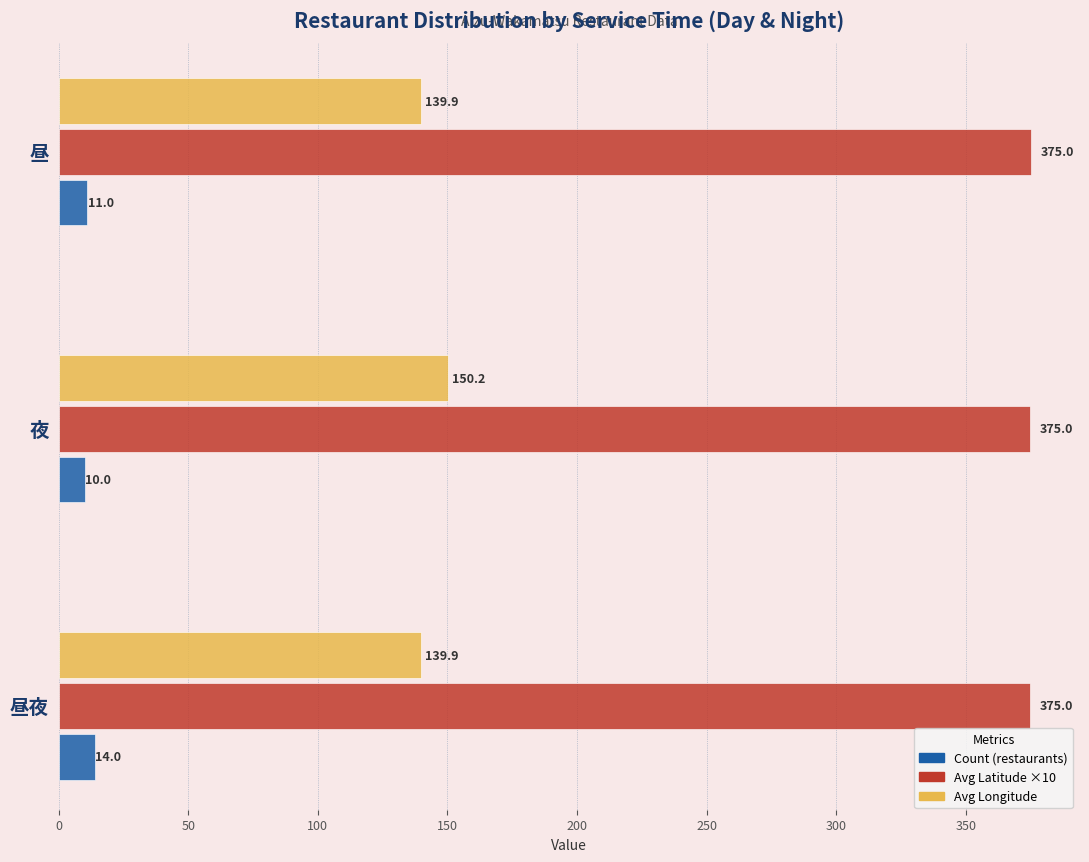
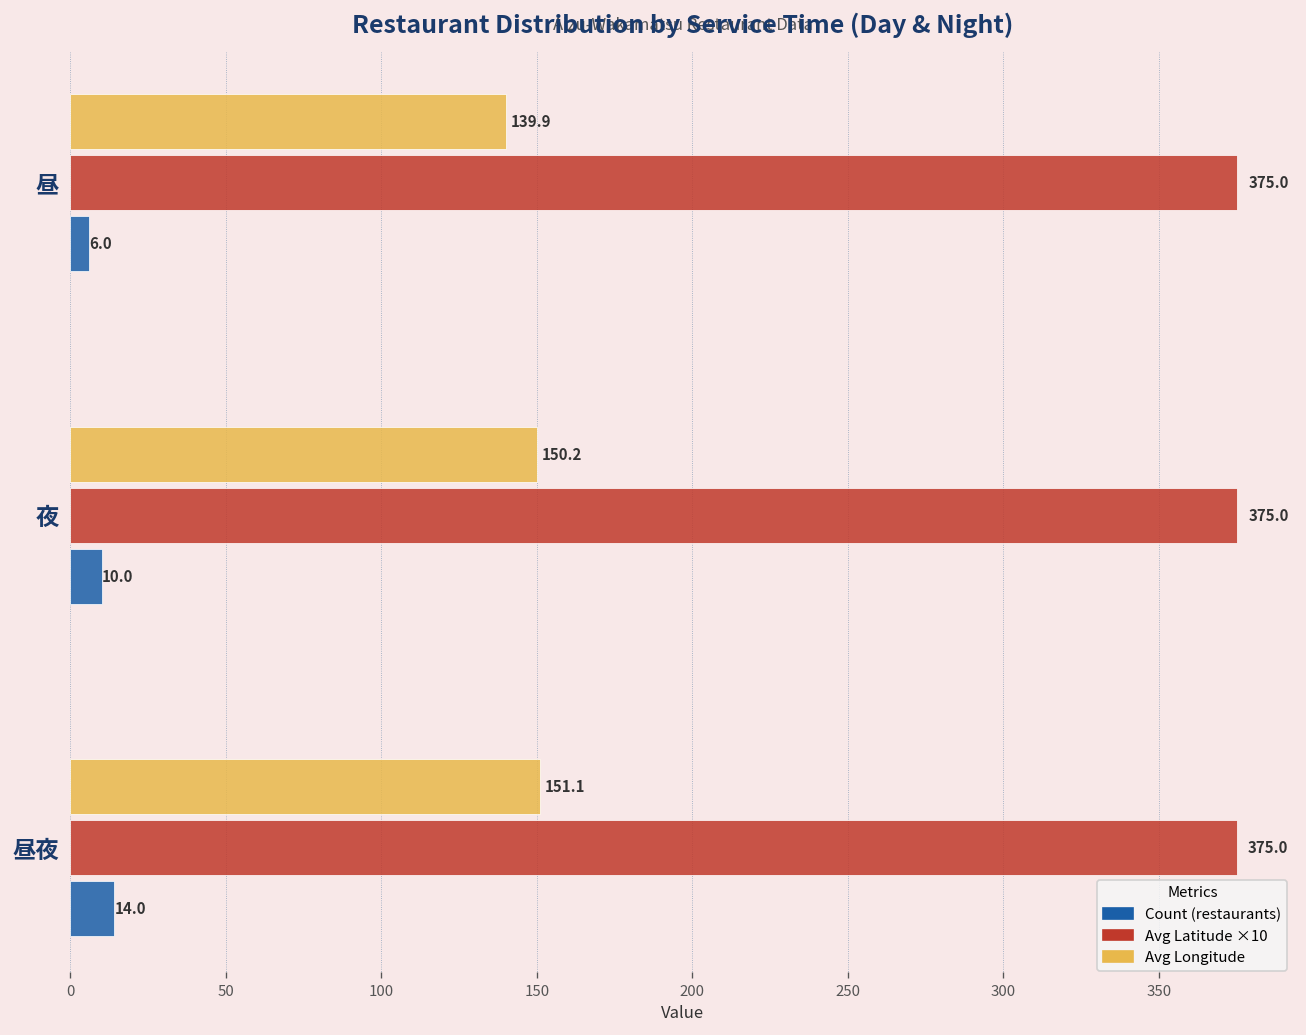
  {
    "Count (restaurants)": {
-     "昼": 11.0,
+     "昼": 6.0,
      "夜": 10.0,
      "昼夜": 14.0
    },
    "Avg Latitude ×10": {
      "昼": 375.0,
      "夜": 375.0,
      "昼夜": 375.0
    },
    "Avg Longitude": {
      "昼": 139.9,
      "夜": 150.2,
-     "昼夜": 139.9
+     "昼夜": 151.1
    }
  }
